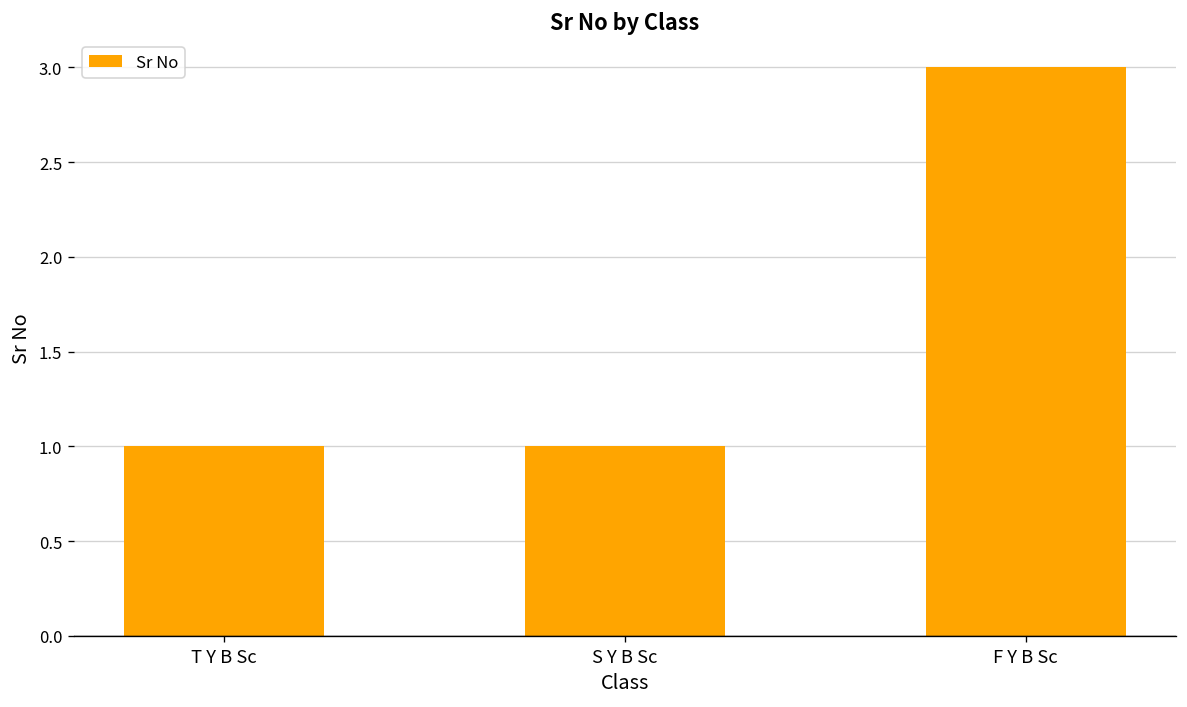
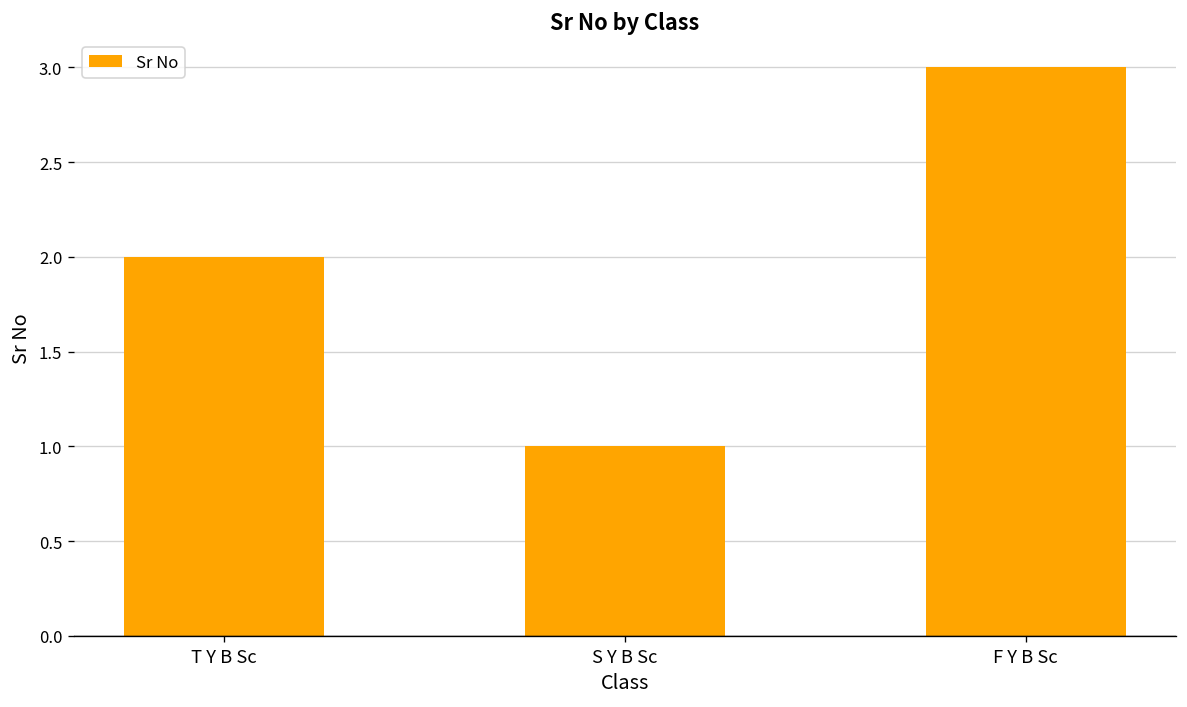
  {
-   "T Y B Sc": 1,
+   "T Y B Sc": 2,
    "S Y B Sc": 1,
    "F Y B Sc": 3
  }
